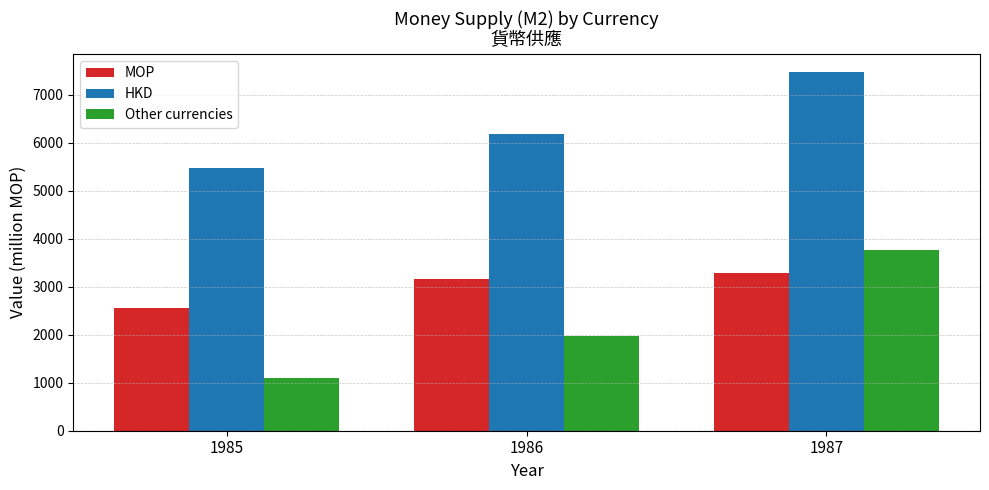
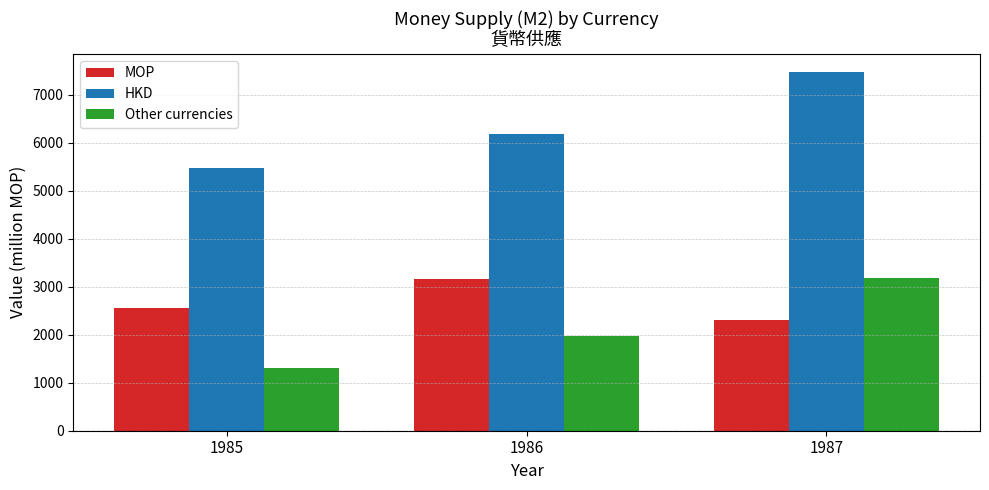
  {
    "MOP": {
      "1985": 2600,
      "1986": 3200,
-     "1987": 3300
+     "1987": 2300
    },
    "HKD": {
      "1985": 5500,
      "1986": 6200,
      "1987": 7500
    },
    "Other currencies": {
-     "1985": 1100,
+     "1985": 1300,
      "1986": 2000,
-     "1987": 3800
+     "1987": 3200
    }
  }
